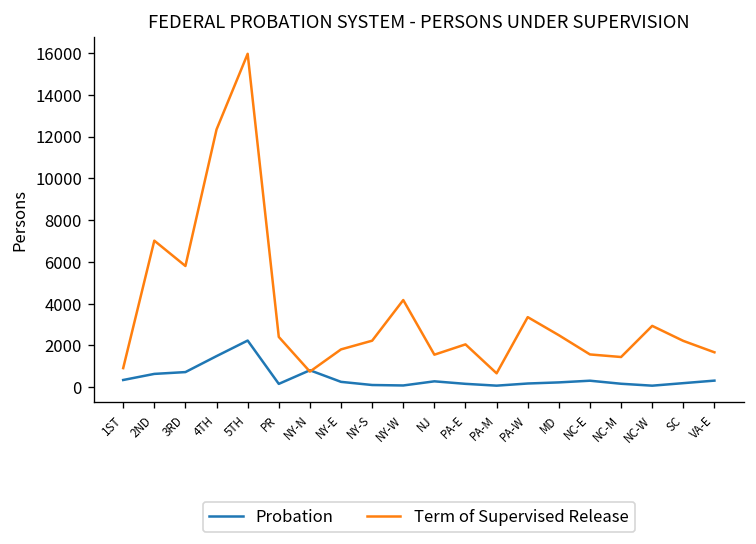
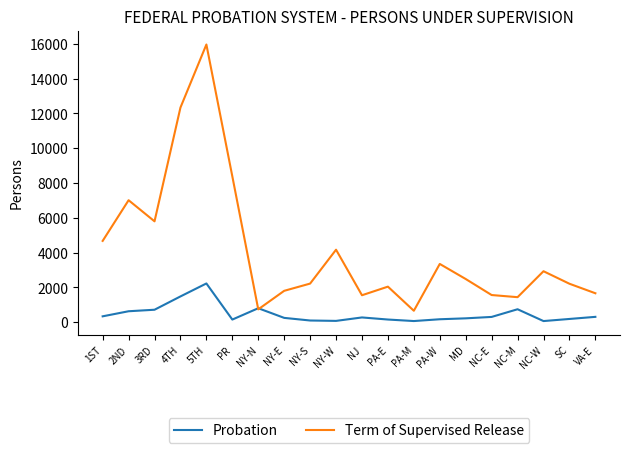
  {
    "Probation": {
      "1ST": 300,
      "2ND": 600,
      "3RD": 700,
      "4TH": 1500,
      "5TH": 2200,
      "PR": 200,
      "NY-E": 300,
      "NY-S": 100,
      "NY-W": 100,
      "NJ": 300,
      "PA-E": 200,
      "PA-M": 100,
      "PA-W": 200,
      "MD": 200,
      "NC-E": 300,
-     "NC-M": 200,
+     "NC-M": 700,
      "NC-W": 100,
      "SC": 200,
      "VA-E": 300
    },
    "Term of Supervised Release": {
-     "1ST": 900,
+     "1ST": 4700,
      "2ND": 7000,
      "3RD": 5800,
      "4TH": 12300,
      "5TH": 16000,
-     "PR": 2400,
+     "PR": 8400,
      "NY-E": 1800,
      "NY-S": 2200,
      "NY-W": 4200,
      "NJ": 1600,
      "PA-E": 2000,
      "PA-M": 700,
      "PA-W": 3400,
      "MD": 2500,
      "NC-E": 1600,
      "NC-M": 1400,
      "NC-W": 2900,
      "SC": 2200,
      "VA-E": 1700
    }
  }
